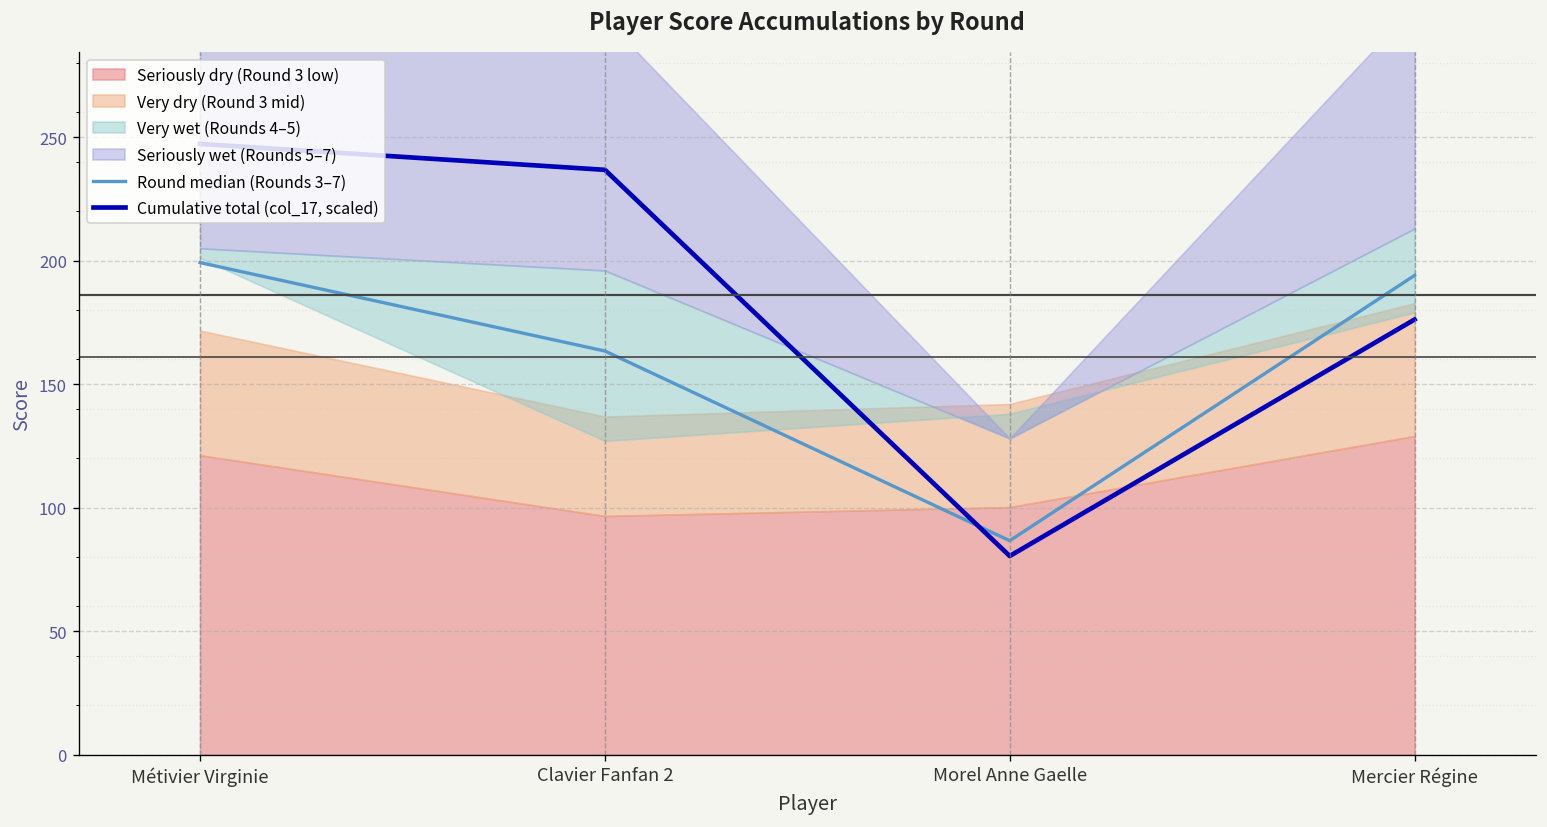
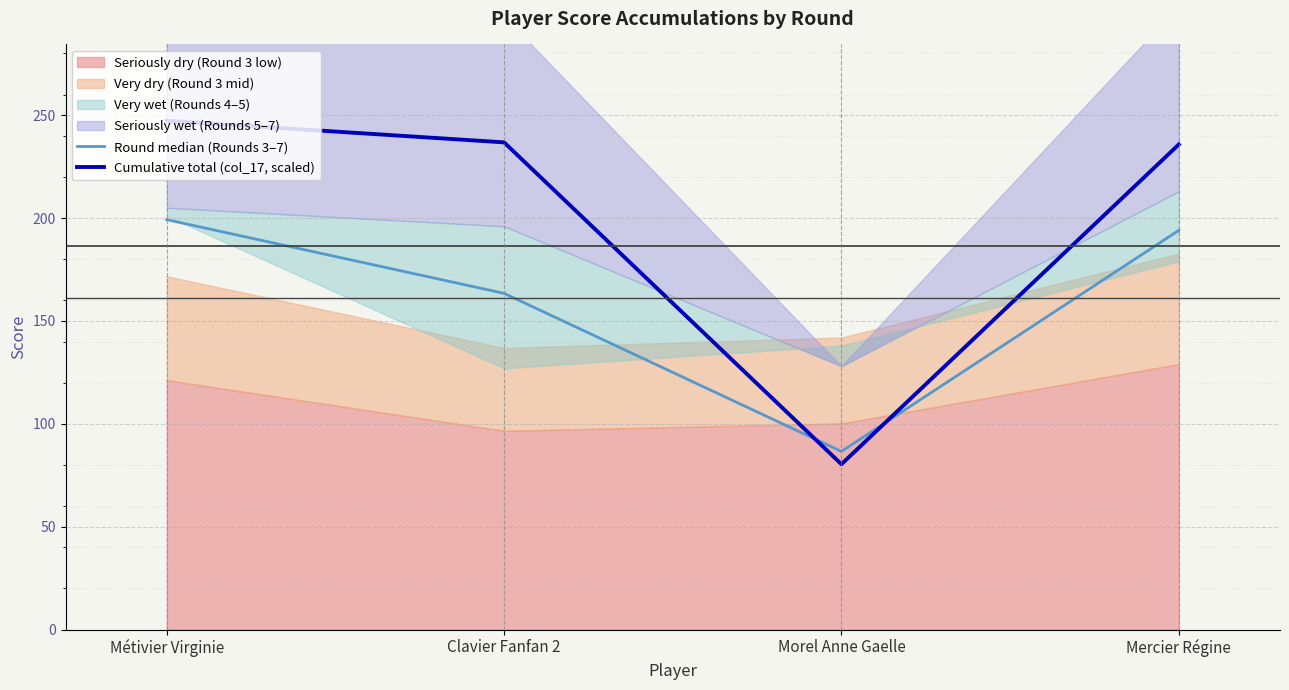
  {
    "Round median (Rounds 3–7)": {
      "Métivier Virginie": 199,
      "Clavier Fanfan 2": 163,
      "Morel Anne Gaelle": 87,
      "Mercier Régine": 194
    },
    "Cumulative total (col_17, scaled)": {
      "Clavier Fanfan 2": 237,
      "Morel Anne Gaelle": 80,
-     "Mercier Régine": 176
+     "Mercier Régine": 236
    }
  }
